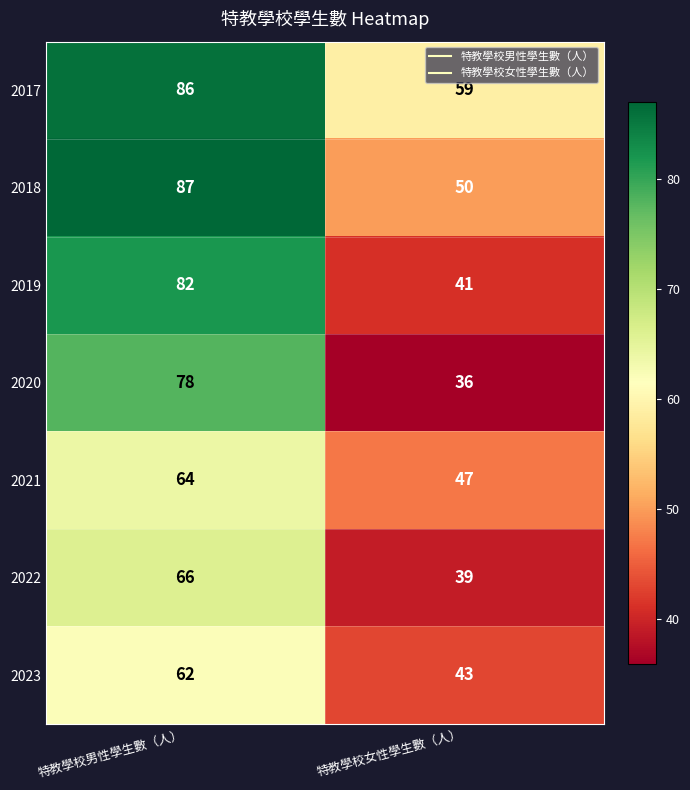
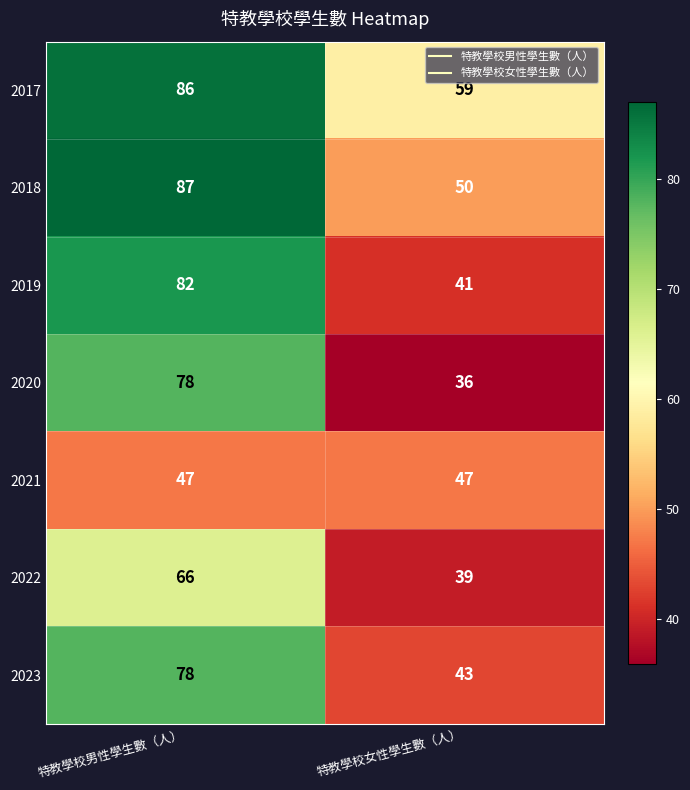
  {
    "2017": {
      "特教學校男性學生數（人）": 86
    },
    "2018": {
      "特教學校男性學生數（人）": 87,
      "特教學校女性學生數（人）": 50
    },
    "2019": {
      "特教學校男性學生數（人）": 82,
      "特教學校女性學生數（人）": 41
    },
    "2020": {
      "特教學校男性學生數（人）": 78,
      "特教學校女性學生數（人）": 36
    },
    "2021": {
-     "特教學校男性學生數（人）": 64,
+     "特教學校男性學生數（人）": 47,
      "特教學校女性學生數（人）": 47
    },
    "2022": {
      "特教學校男性學生數（人）": 66,
      "特教學校女性學生數（人）": 39
    },
    "2023": {
-     "特教學校男性學生數（人）": 62,
+     "特教學校男性學生數（人）": 78,
      "特教學校女性學生數（人）": 43
    }
  }
